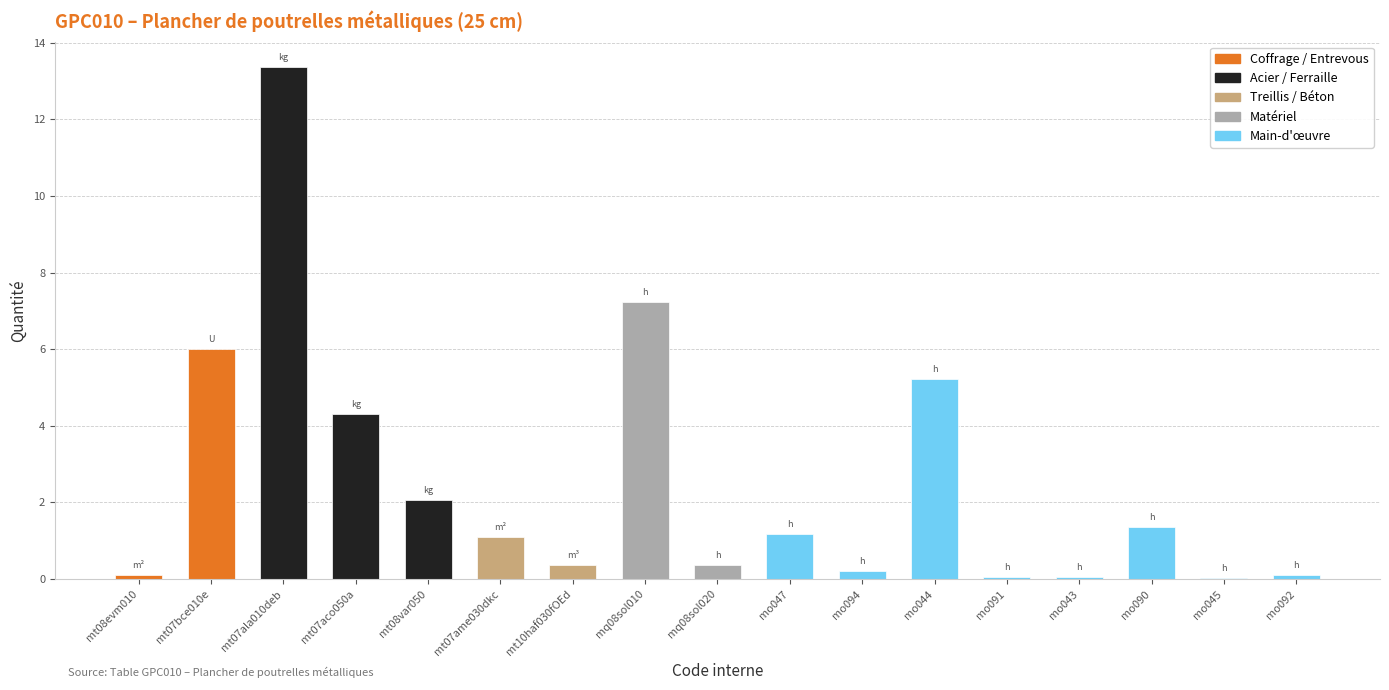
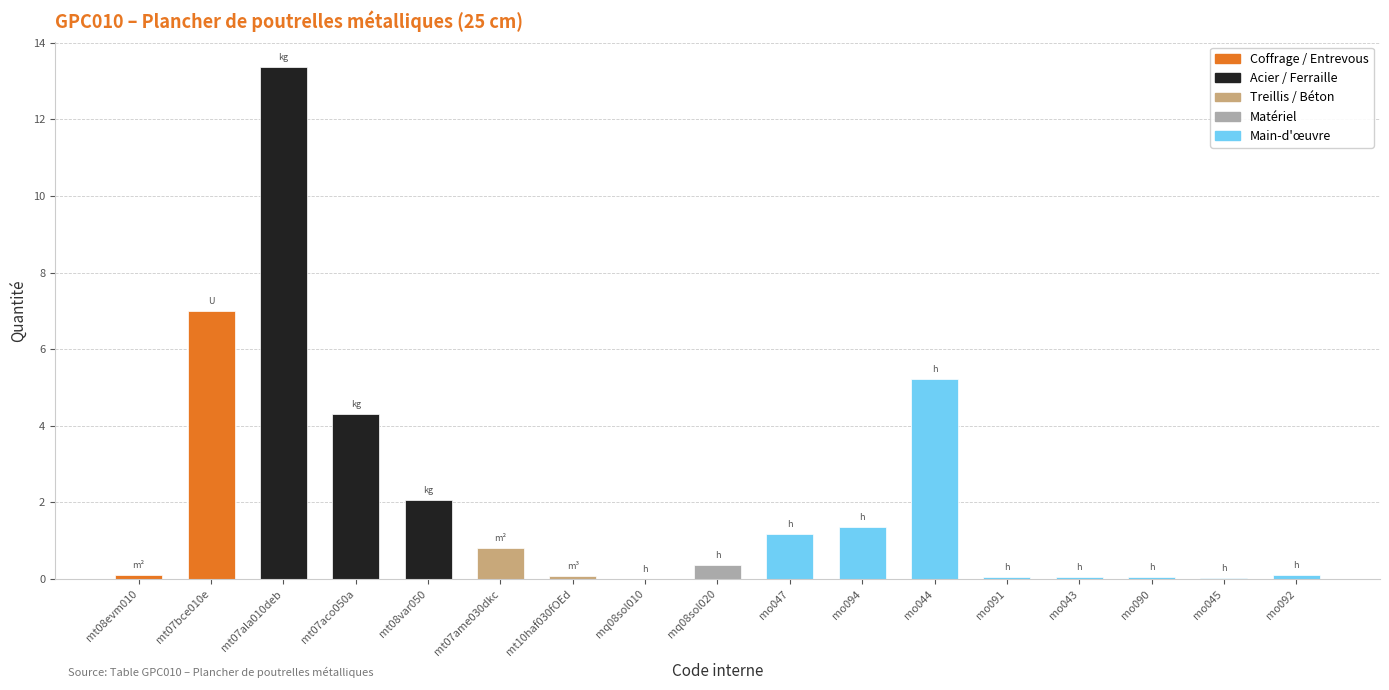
  {
    "mt08evm010": 0.1,
-   "mt07bce010e": 6,
+   "mt07bce010e": 7,
    "mt07ala010deb": 13.4,
    "mt07aco050a": 4.3,
    "mt08var050": 2.1,
-   "mt07ame030dkc": 1.1,
-   "mt10haf030fOEd": 0.4,
-   "mq08sol010": 7.2,
+   "mt07ame030dkc": 0.8,
+   "mt10haf030fOEd": 0.1,
+   "mq08sol010": 0.0,
    "mq08sol020": 0.4,
    "mo047": 1.2,
-   "mo094": 0.2,
+   "mo094": 1.4,
    "mo044": 5.2,
-   "mo090": 1.3,
+   "mo090": 0.0,
    "mo092": 0.1
  }
